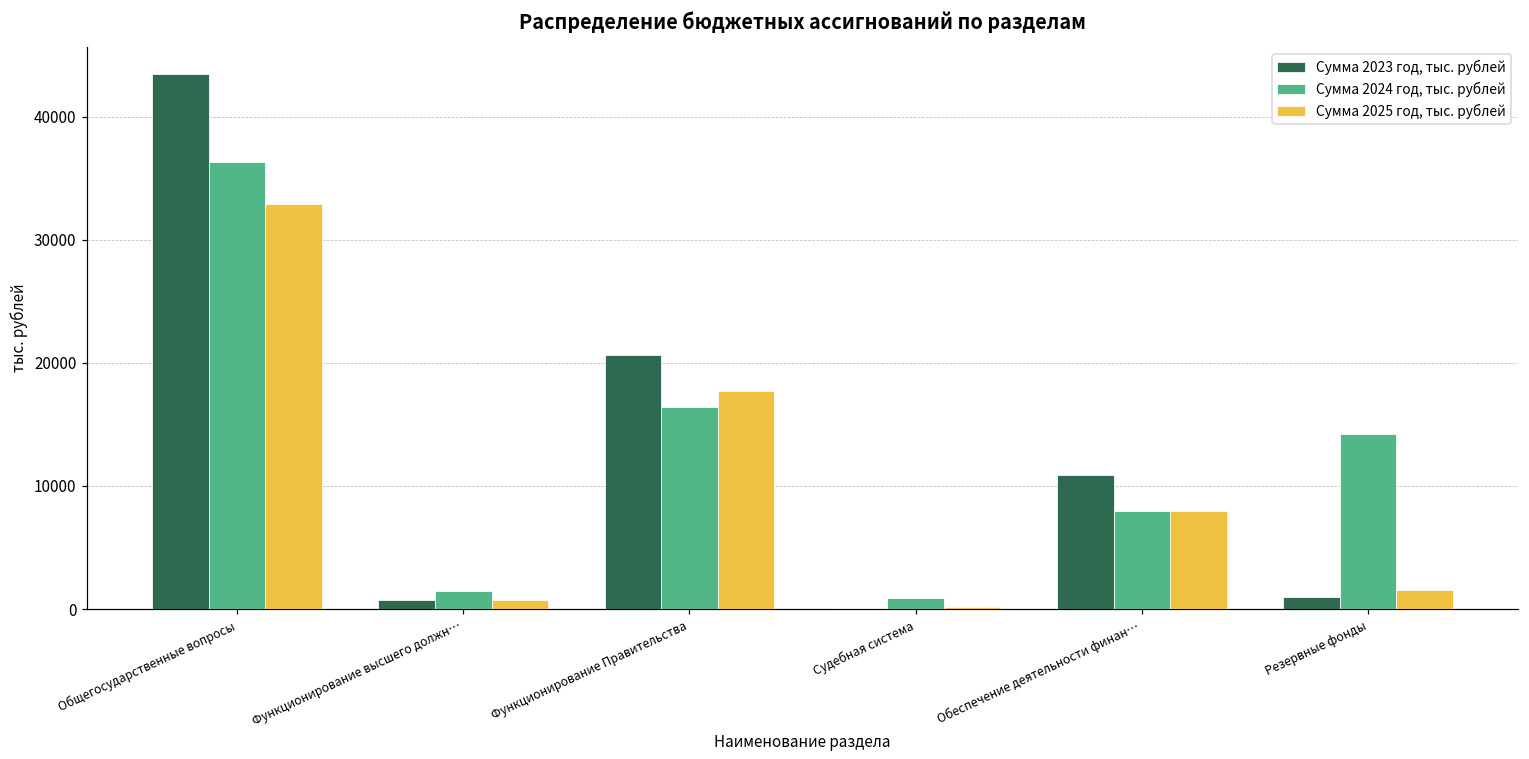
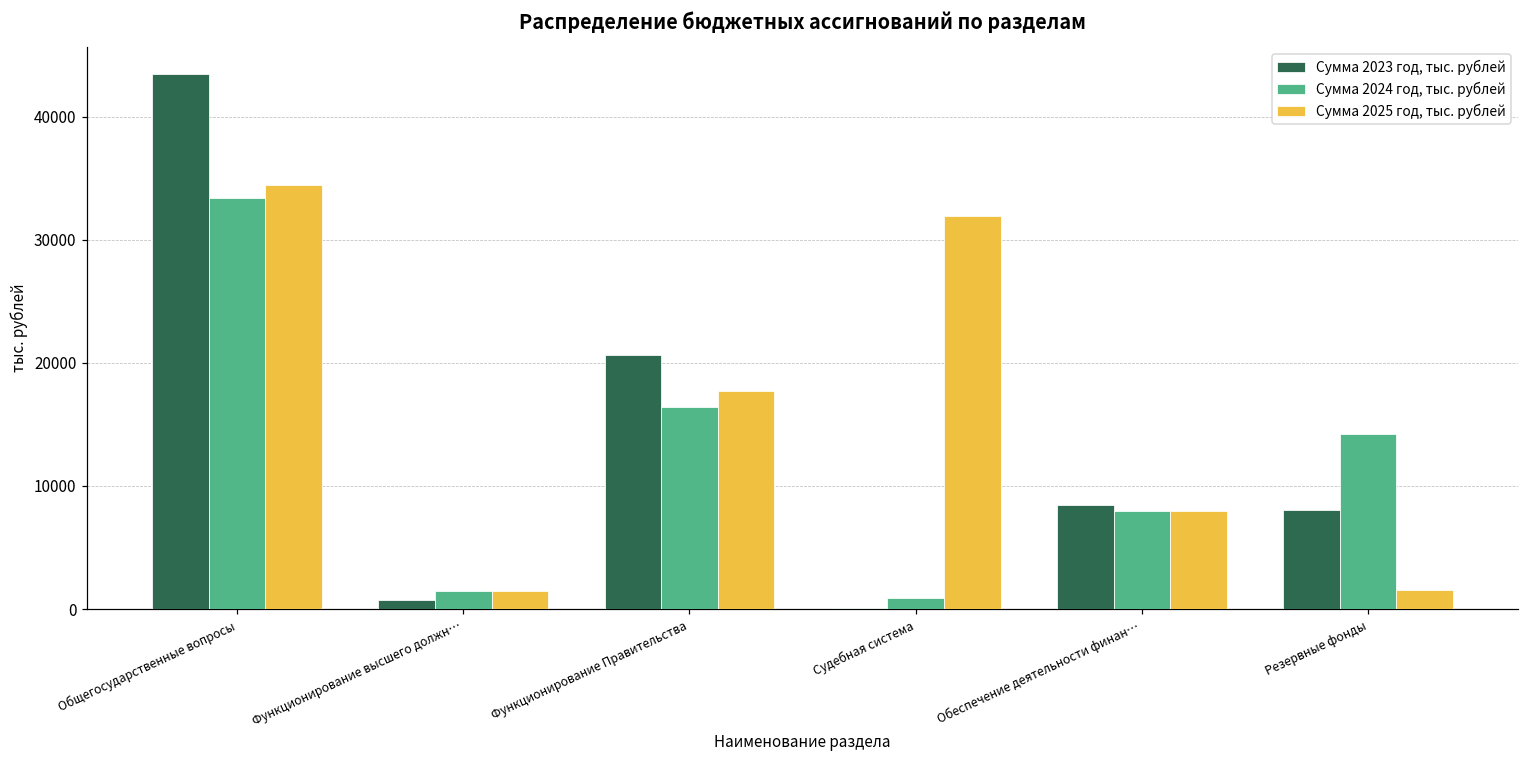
  {
    "Сумма 2023 год, тыс. рублей": {
      "Общегосударственные вопросы": 43500,
      "Функционирование высшего должн…": 800,
      "Функционирование Правительства": 20600,
-     "Обеспечение деятельности финан…": 10900,
-     "Резервные фонды": 1000
+     "Обеспечение деятельности финан…": 8500,
+     "Резервные фонды": 8000
    },
    "Сумма 2024 год, тыс. рублей": {
-     "Общегосударственные вопросы": 36300,
+     "Общегосударственные вопросы": 33400,
      "Функционирование высшего должн…": 1500,
      "Функционирование Правительства": 16400,
      "Судебная система": 900,
      "Обеспечение деятельности финан…": 7900,
      "Резервные фонды": 14200
    },
    "Сумма 2025 год, тыс. рублей": {
-     "Общегосударственные вопросы": 32900,
-     "Функционирование высшего должн…": 700,
+     "Общегосударственные вопросы": 34400,
+     "Функционирование высшего должн…": 1500,
      "Функционирование Правительства": 17700,
-     "Судебная система": 100,
+     "Судебная система": 31900,
      "Обеспечение деятельности финан…": 7900,
      "Резервные фонды": 1600
    }
  }
